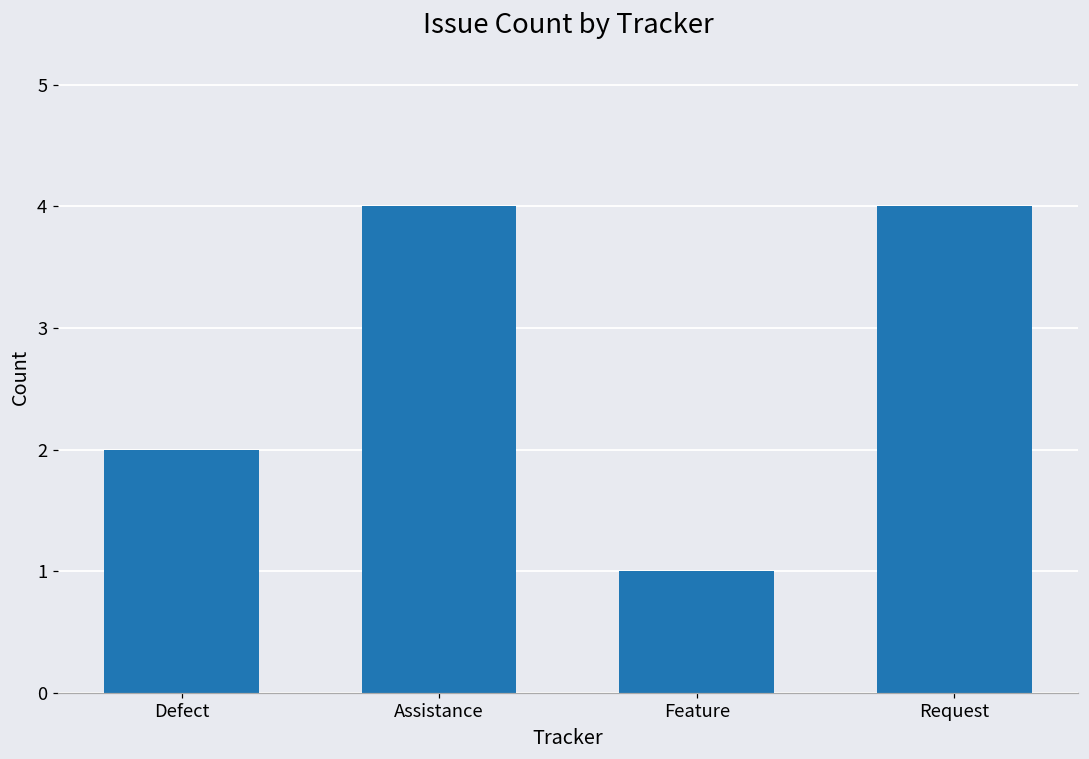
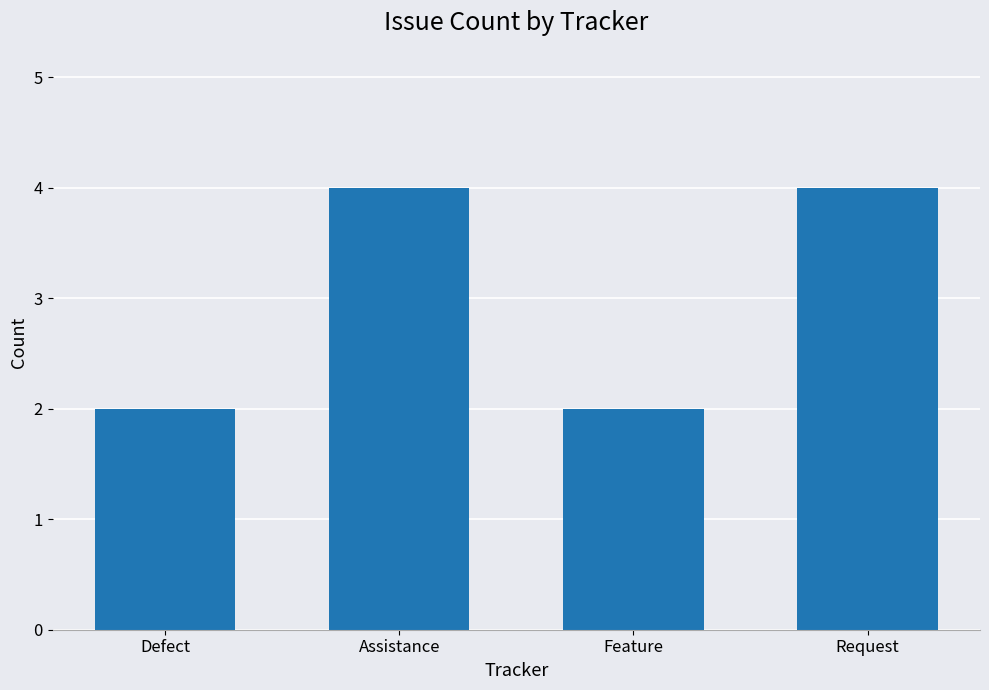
  {
    "Defect": 2,
    "Assistance": 4,
-   "Feature": 1,
+   "Feature": 2,
    "Request": 4
  }
